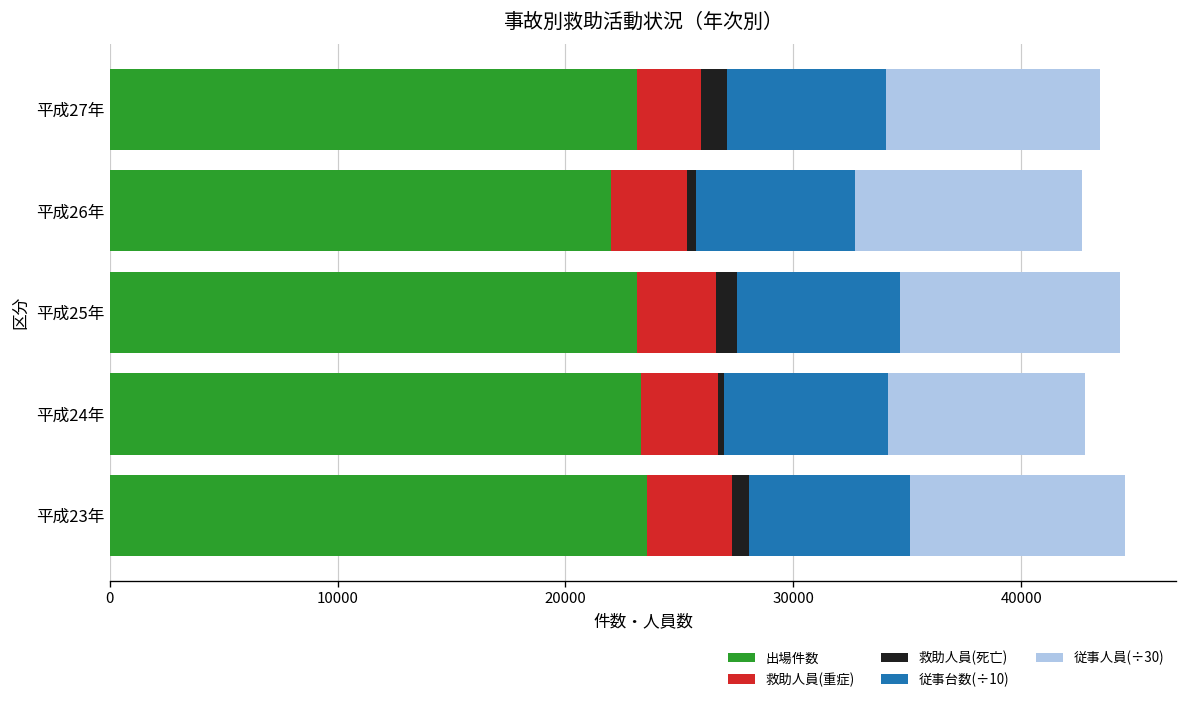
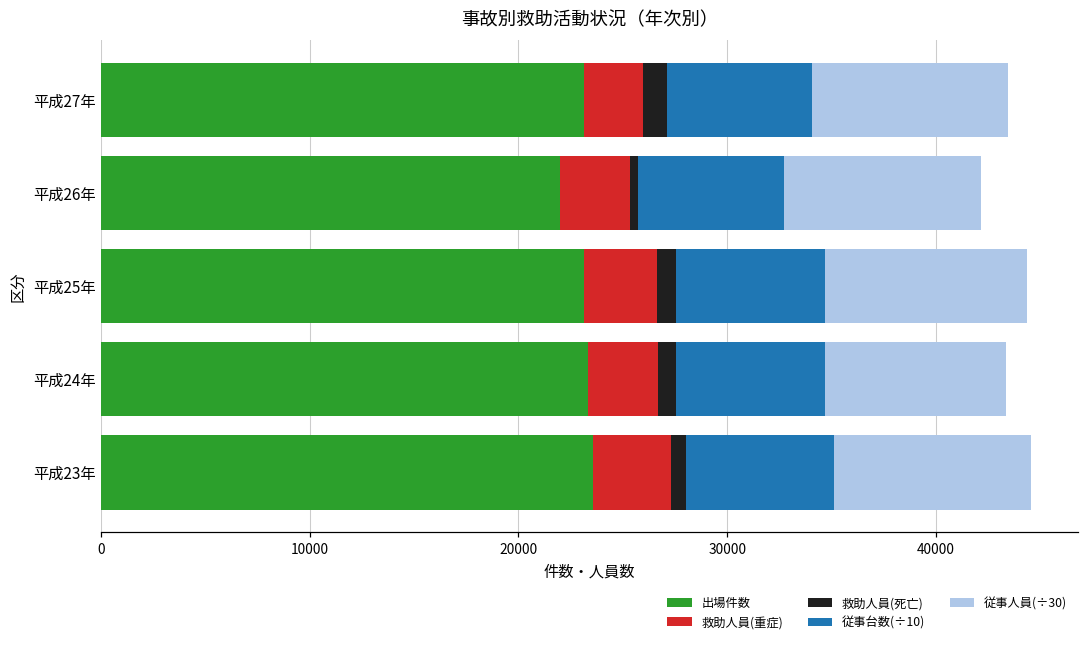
  {
    "出場件数": {
      "平成27年": 23100,
      "平成26年": 22000,
      "平成25年": 23200,
      "平成24年": 23300,
      "平成23年": 23600
    },
    "救助人員(重症)": {
      "平成27年": 2800,
      "平成26年": 3300,
      "平成25年": 3500,
      "平成24年": 3400,
      "平成23年": 3700
    },
    "救助人員(死亡)": {
      "平成27年": 1200,
      "平成26年": 400,
      "平成25年": 900,
-     "平成24年": 300,
+     "平成24年": 800,
      "平成23年": 700
    },
    "従事台数(÷10)": {
      "平成27年": 6900,
      "平成26年": 7000,
      "平成25年": 7200,
      "平成24年": 7200,
      "平成23年": 7100
    },
    "従事人員(÷30)": {
      "平成27年": 9400,
-     "平成26年": 10000,
+     "平成26年": 9500,
      "平成25年": 9600,
      "平成24年": 8600,
      "平成23年": 9500
    }
  }
